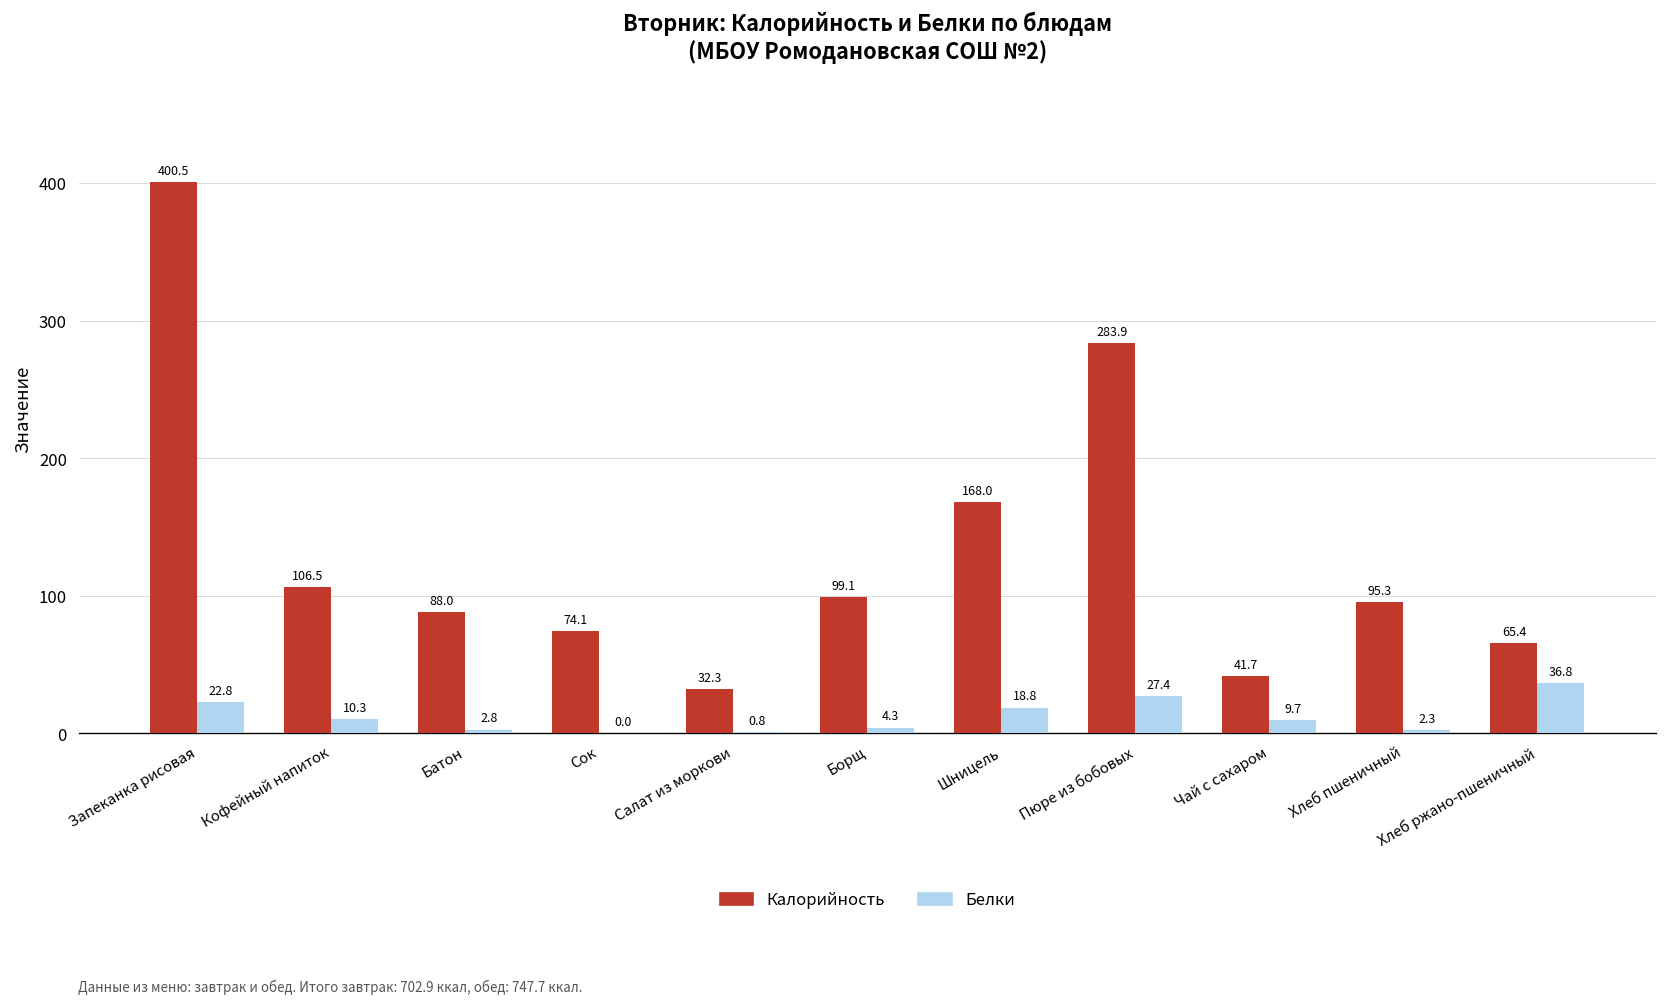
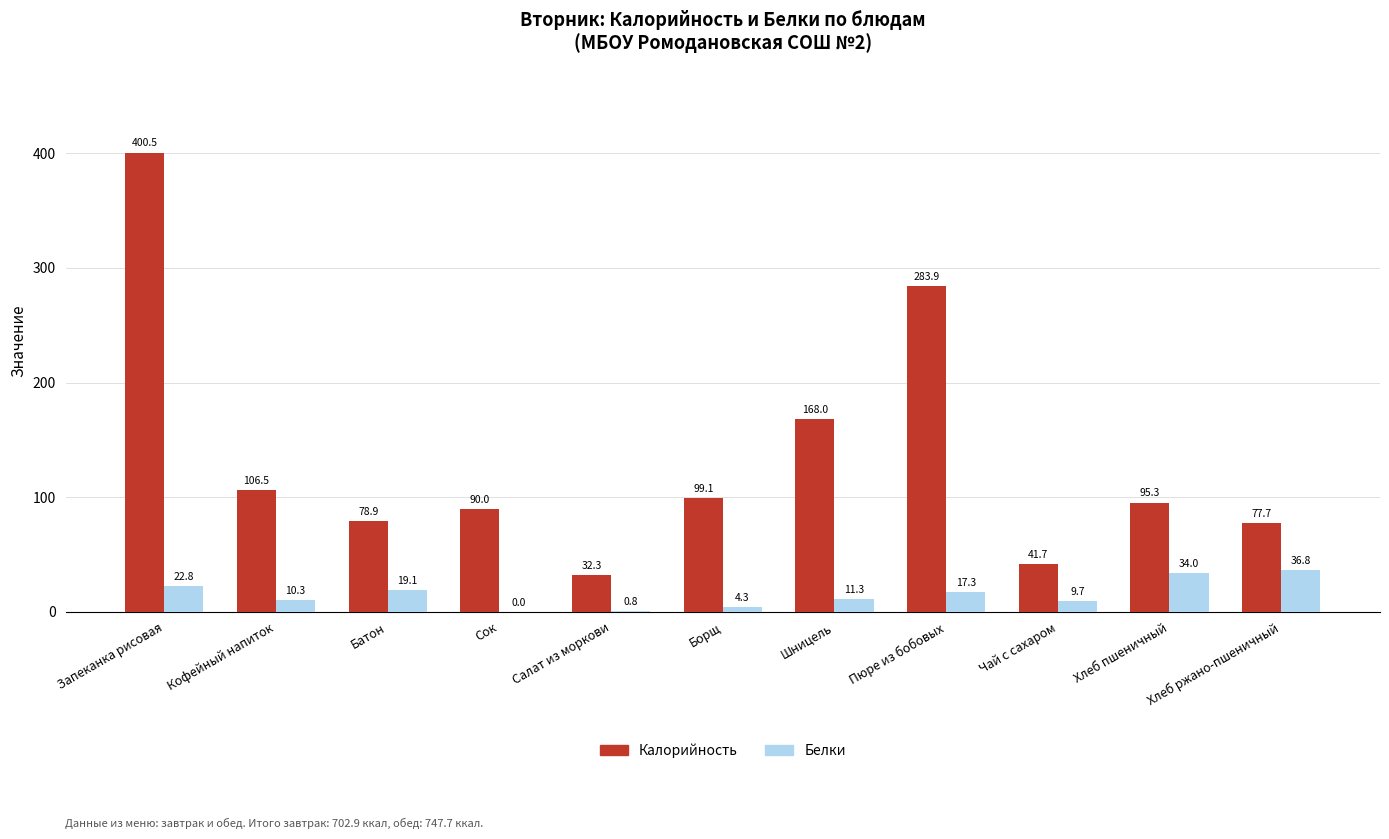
  {
    "Калорийность": {
      "Запеканка рисовая": 400.5,
      "Кофейный напиток": 106.5,
-     "Батон": 88.0,
-     "Сок": 74.1,
+     "Батон": 78.9,
+     "Сок": 90.0,
      "Салат из моркови": 32.3,
      "Борщ": 99.1,
      "Шницель": 168.0,
      "Пюре из бобовых": 283.9,
      "Чай с сахаром": 41.7,
      "Хлеб пшеничный": 95.3,
-     "Хлеб ржано-пшеничный": 65.4
+     "Хлеб ржано-пшеничный": 77.7
    },
    "Белки": {
      "Запеканка рисовая": 22.8,
      "Кофейный напиток": 10.3,
-     "Батон": 2.8,
+     "Батон": 19.1,
      "Сок": 0.0,
      "Салат из моркови": 0.8,
      "Борщ": 4.3,
-     "Шницель": 18.8,
-     "Пюре из бобовых": 27.4,
+     "Шницель": 11.3,
+     "Пюре из бобовых": 17.3,
      "Чай с сахаром": 9.7,
-     "Хлеб пшеничный": 2.3,
+     "Хлеб пшеничный": 34.0,
      "Хлеб ржано-пшеничный": 36.8
    }
  }
